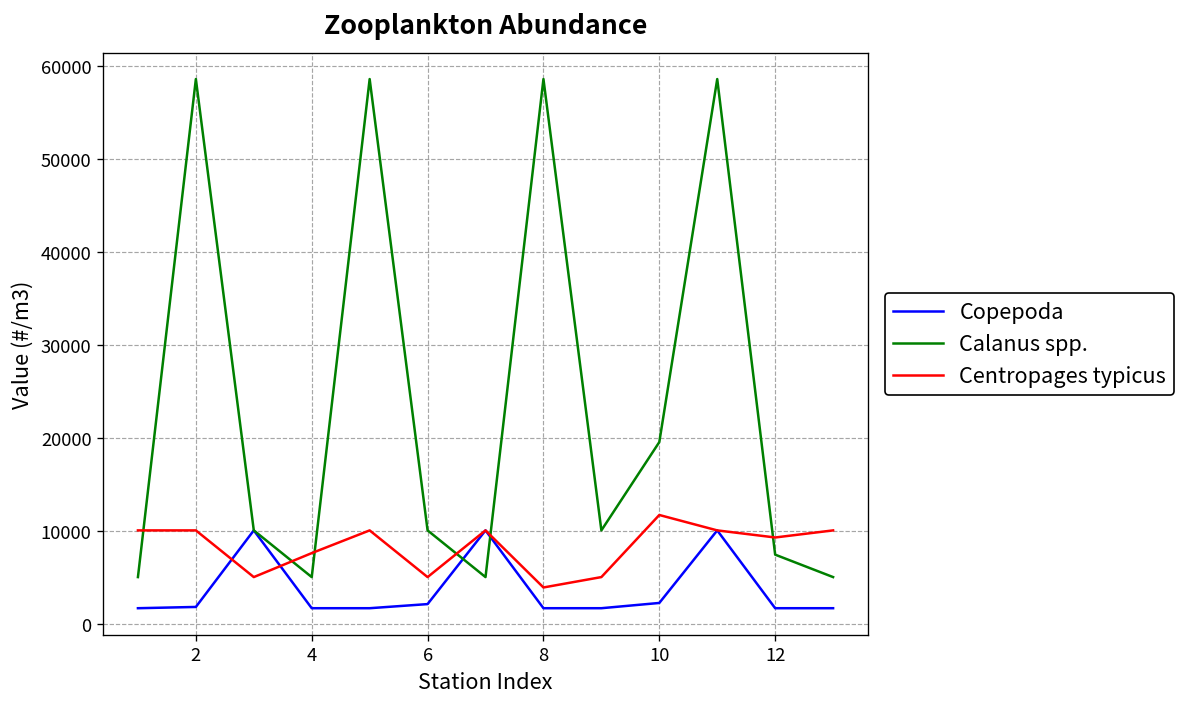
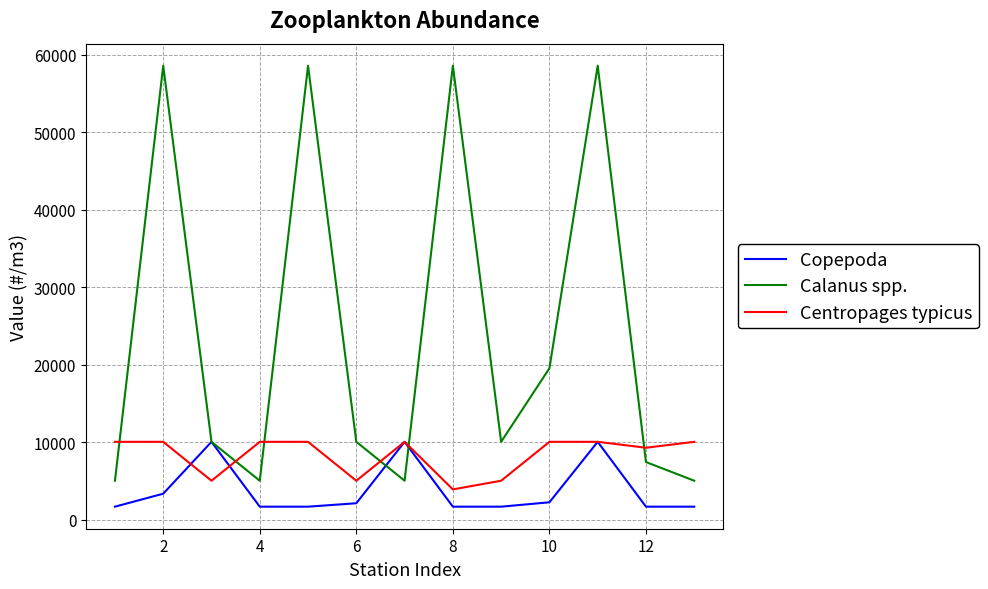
  {
    "Copepoda": {
-     "2": 2000,
+     "2": 3000,
      "4": 2000,
      "6": 2000,
      "8": 2000,
      "10": 2000,
      "12": 2000
    },
    "Calanus spp.": {
      "2": 59000,
      "4": 5000,
      "6": 10000,
      "8": 59000,
      "10": 20000,
      "12": 7000
    },
    "Centropages typicus": {
      "2": 10000,
-     "4": 8000,
+     "4": 10000,
      "6": 5000,
      "8": 4000,
-     "10": 12000,
+     "10": 10000,
      "12": 9000
    }
  }
